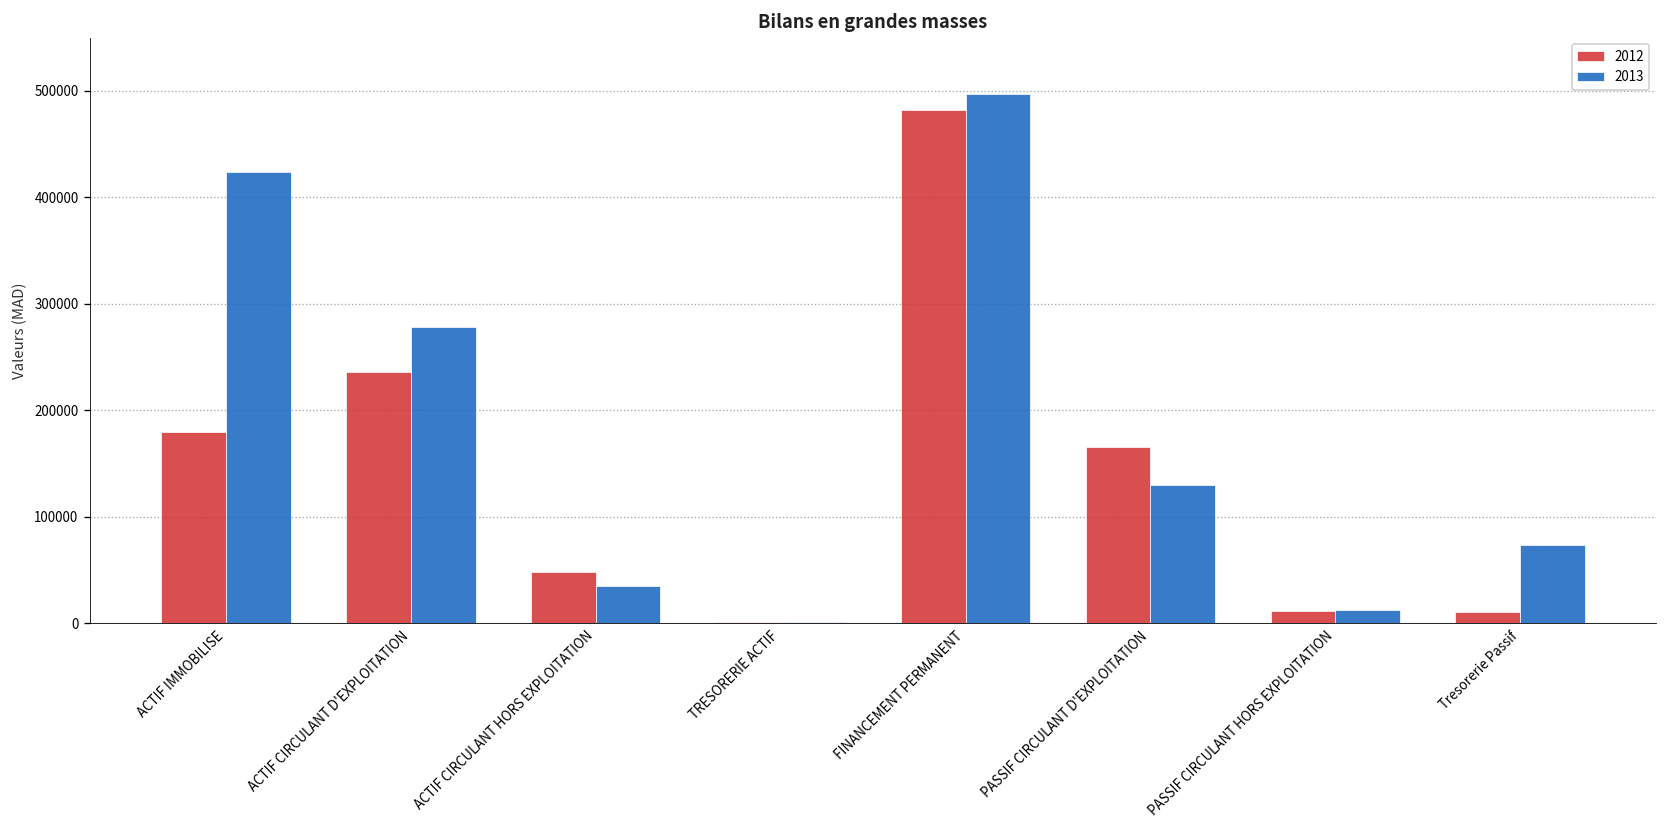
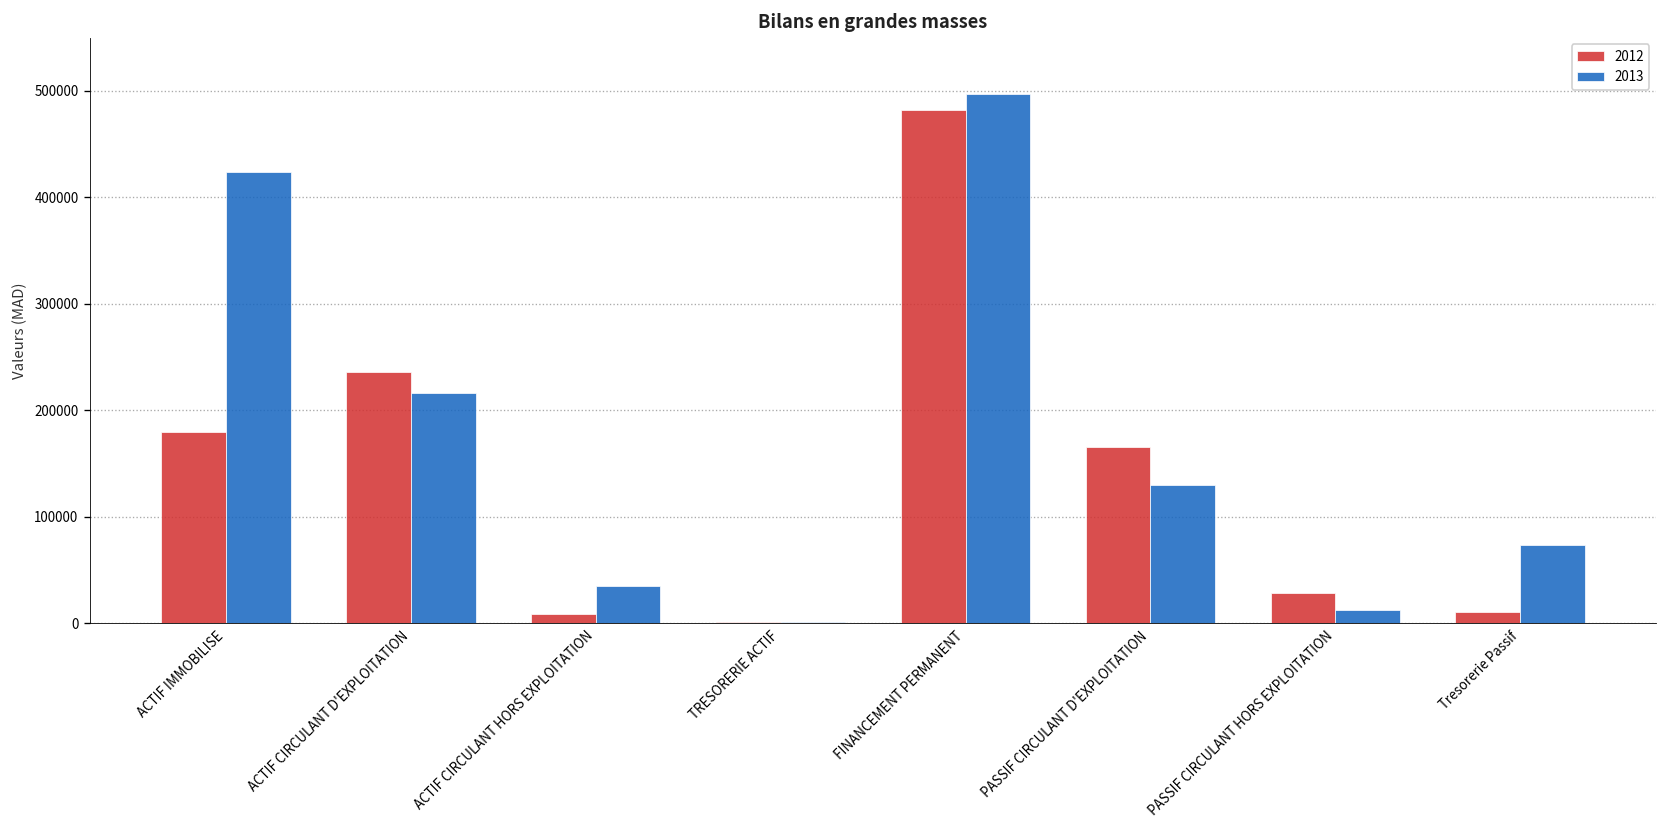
  {
    "2012": {
      "ACTIF IMMOBILISE": 180000,
      "ACTIF CIRCULANT D'EXPLOITATION": 240000,
-     "ACTIF CIRCULANT HORS EXPLOITATION": 50000,
+     "ACTIF CIRCULANT HORS EXPLOITATION": 10000,
      "FINANCEMENT PERMANENT": 480000,
      "PASSIF CIRCULANT D'EXPLOITATION": 170000,
-     "PASSIF CIRCULANT HORS EXPLOITATION": 10000,
+     "PASSIF CIRCULANT HORS EXPLOITATION": 30000,
      "Tresorerie Passif": 10000
    },
    "2013": {
      "ACTIF IMMOBILISE": 420000,
-     "ACTIF CIRCULANT D'EXPLOITATION": 280000,
+     "ACTIF CIRCULANT D'EXPLOITATION": 220000,
      "ACTIF CIRCULANT HORS EXPLOITATION": 40000,
      "FINANCEMENT PERMANENT": 500000,
      "PASSIF CIRCULANT D'EXPLOITATION": 130000,
      "PASSIF CIRCULANT HORS EXPLOITATION": 10000,
      "Tresorerie Passif": 70000
    }
  }
